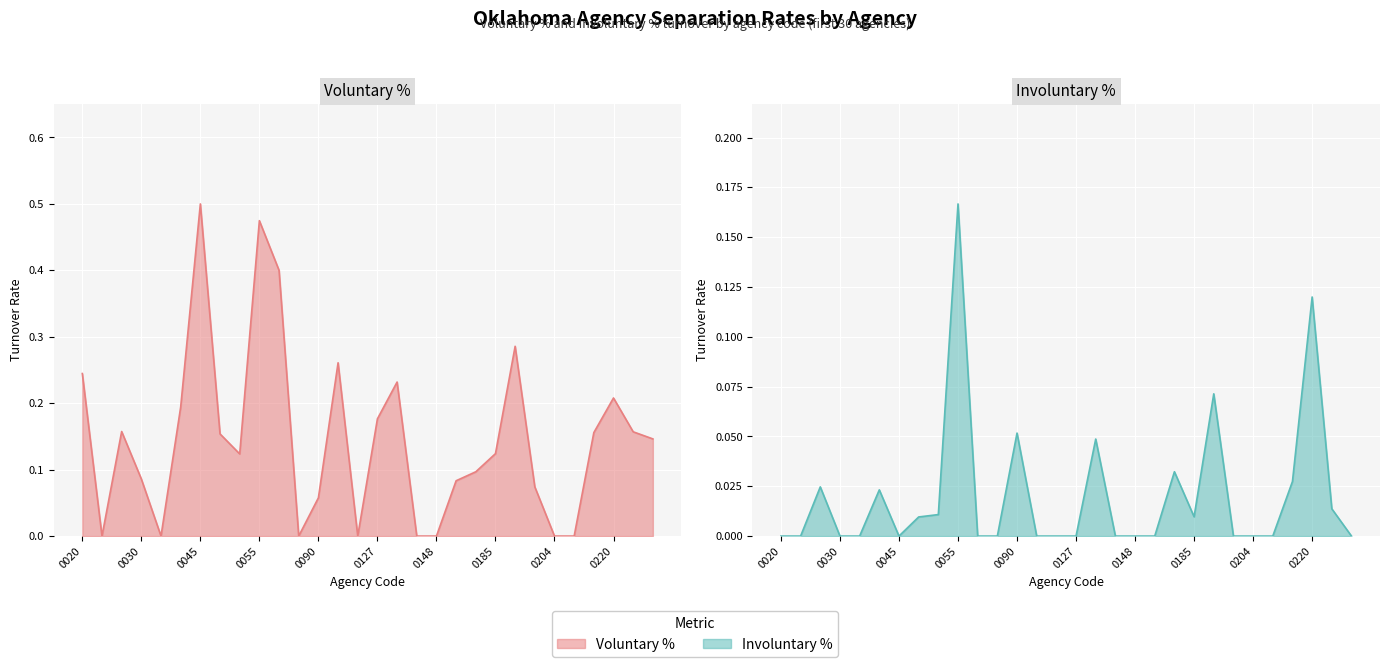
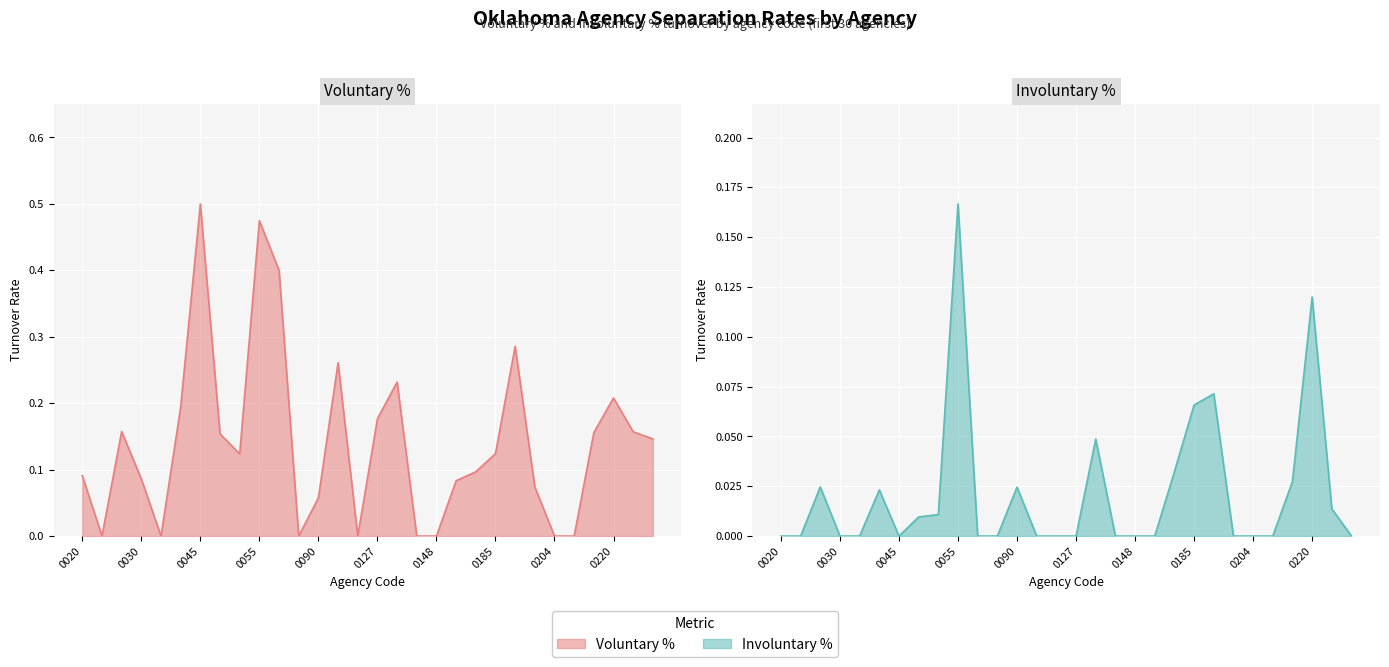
  {
    "Voluntary %": {
-     "0020": 0.24,
+     "0020": 0.09,
      "0030": 0.09,
      "0045": 0.50,
      "0055": 0.47,
      "0090": 0.06,
      "0127": 0.18,
      "0148": 0.00,
      "0185": 0.12,
      "0204": 0.00,
      "0220": 0.21
    },
    "Involuntary %": {
      "0020": 0.000,
      "0030": 0.000,
      "0045": 0.000,
      "0055": 0.167,
-     "0090": 0.052,
+     "0090": 0.025,
      "0127": 0.000,
      "0148": 0.000,
-     "0185": 0.010,
+     "0185": 0.066,
      "0204": 0.000,
      "0220": 0.120
    }
  }
